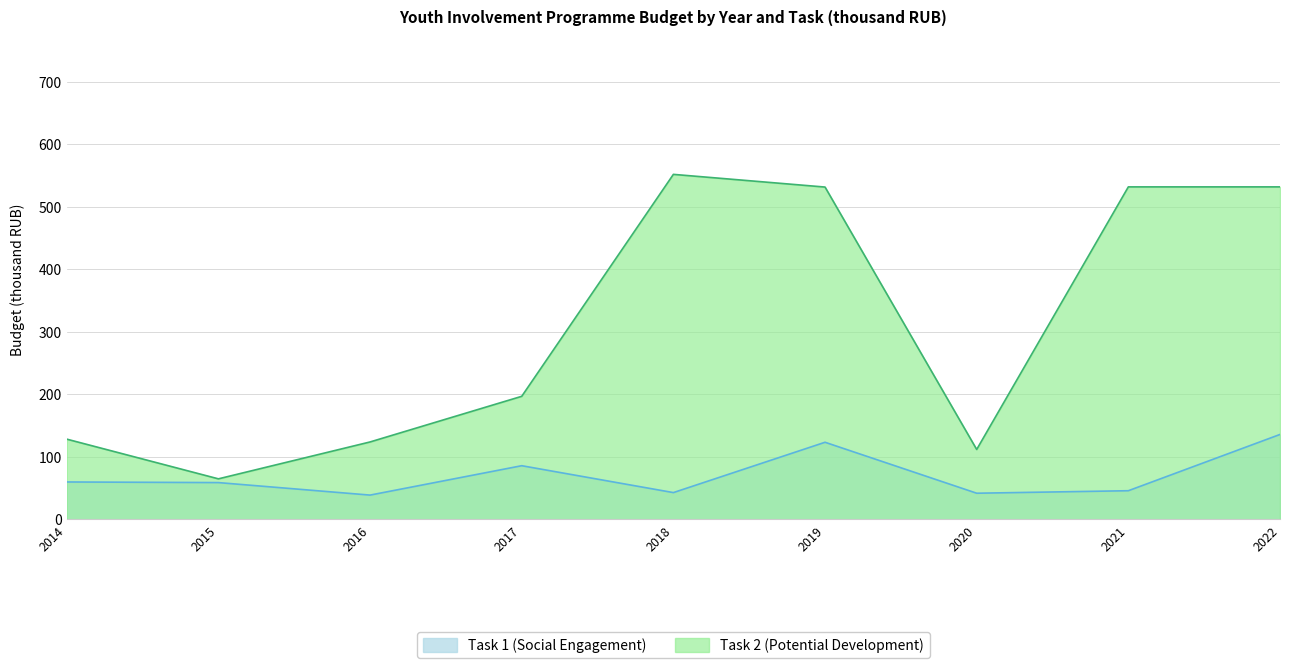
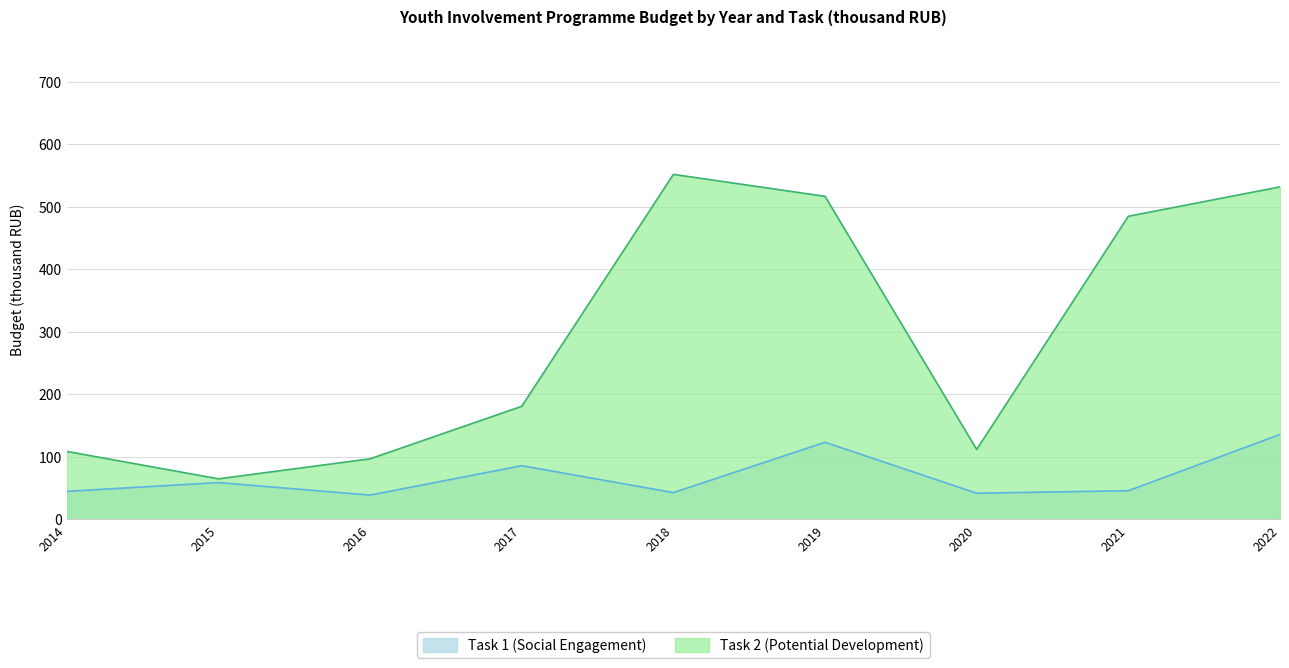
  {
    "Task 1 (Social Engagement)": {
-     "2014": 60,
+     "2014": 50,
      "2015": 60,
      "2016": 40,
      "2017": 90,
      "2018": 40,
      "2019": 120,
      "2020": 40,
      "2021": 50,
      "2022": 140
    },
    "Task 2 (Potential Development)": {
-     "2014": 130,
+     "2014": 110,
      "2015": 70,
-     "2016": 120,
-     "2017": 200,
+     "2016": 100,
+     "2017": 180,
      "2018": 550,
-     "2019": 530,
+     "2019": 520,
      "2020": 110,
-     "2021": 530,
+     "2021": 490,
      "2022": 530
    }
  }
